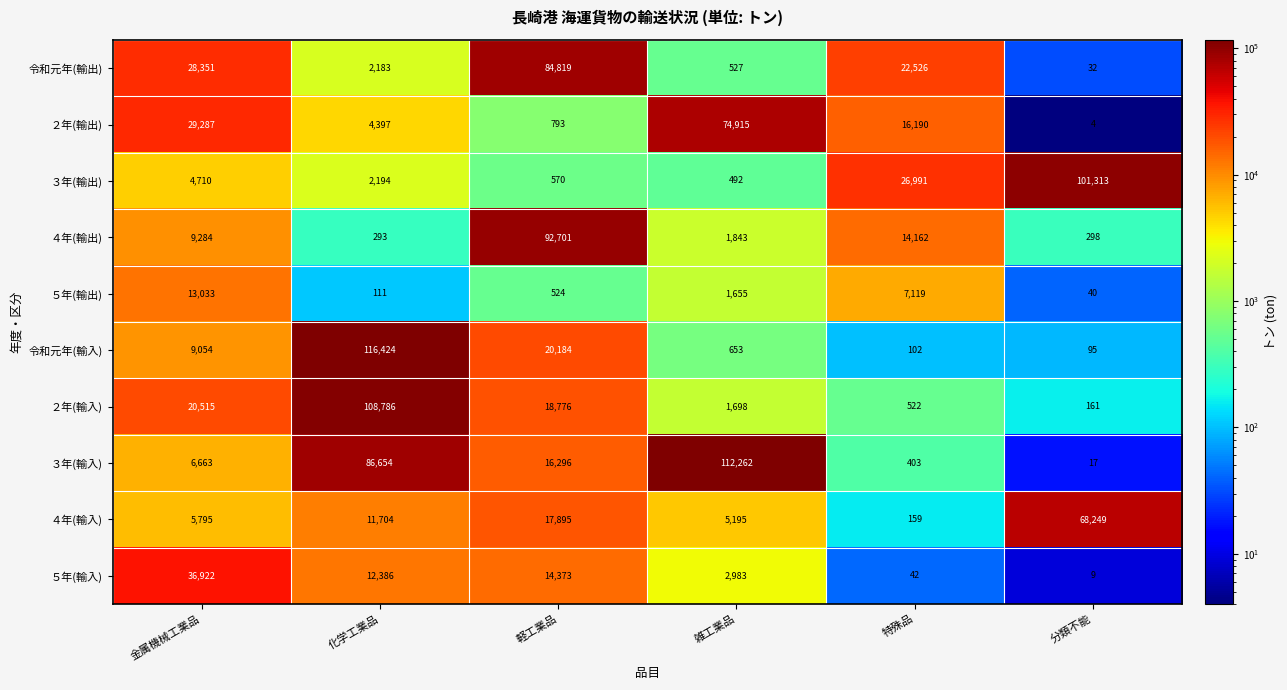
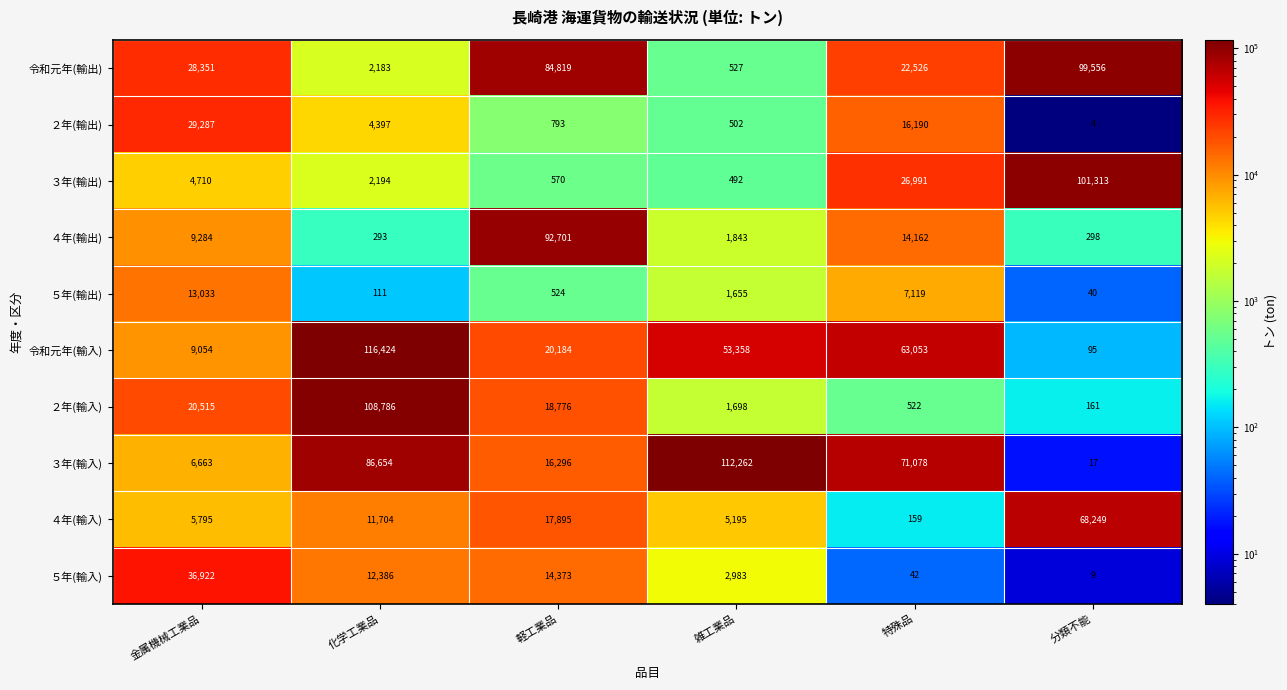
  {
    "令和元年(輸出)": {
      "金属機械工業品": "28,351",
      "化学工業品": "2,183",
      "軽工業品": "84,819",
      "雑工業品": "527",
      "特殊品": "22,526",
-     "分類不能": "32"
+     "分類不能": "99,556"
    },
    "２年(輸出)": {
      "金属機械工業品": "29,287",
      "化学工業品": "4,397",
      "軽工業品": "793",
-     "雑工業品": "74,915",
+     "雑工業品": "502",
      "特殊品": "16,190",
      "分類不能": "4"
    },
    "３年(輸出)": {
      "金属機械工業品": "4,710",
      "化学工業品": "2,194",
      "軽工業品": "570",
      "雑工業品": "492",
      "特殊品": "26,991",
      "分類不能": "101,313"
    },
    "４年(輸出)": {
      "金属機械工業品": "9,284",
      "化学工業品": "293",
      "軽工業品": "92,701",
      "雑工業品": "1,843",
      "特殊品": "14,162",
      "分類不能": "298"
    },
    "５年(輸出)": {
      "金属機械工業品": "13,033",
      "化学工業品": "111",
      "軽工業品": "524",
      "雑工業品": "1,655",
      "特殊品": "7,119",
      "分類不能": "40"
    },
    "令和元年(輸入)": {
      "金属機械工業品": "9,054",
      "化学工業品": "116,424",
      "軽工業品": "20,184",
-     "雑工業品": "653",
-     "特殊品": "102",
+     "雑工業品": "53,358",
+     "特殊品": "63,053",
      "分類不能": "95"
    },
    "２年(輸入)": {
      "金属機械工業品": "20,515",
      "化学工業品": "108,786",
      "軽工業品": "18,776",
      "雑工業品": "1,698",
      "特殊品": "522",
      "分類不能": "161"
    },
    "３年(輸入)": {
      "金属機械工業品": "6,663",
      "化学工業品": "86,654",
      "軽工業品": "16,296",
      "雑工業品": "112,262",
-     "特殊品": "403",
+     "特殊品": "71,078",
      "分類不能": "17"
    },
    "４年(輸入)": {
      "金属機械工業品": "5,795",
      "化学工業品": "11,704",
      "軽工業品": "17,895",
      "雑工業品": "5,195",
      "特殊品": "159",
      "分類不能": "68,249"
    },
    "５年(輸入)": {
      "金属機械工業品": "36,922",
      "化学工業品": "12,386",
      "軽工業品": "14,373",
      "雑工業品": "2,983",
      "特殊品": "42",
      "分類不能": "9"
    }
  }
